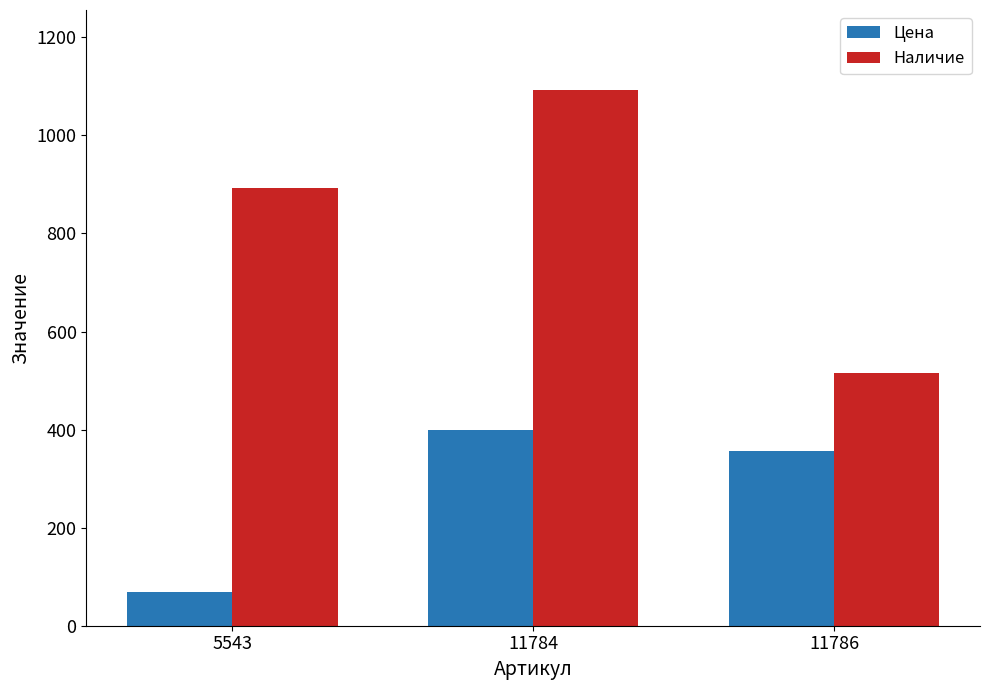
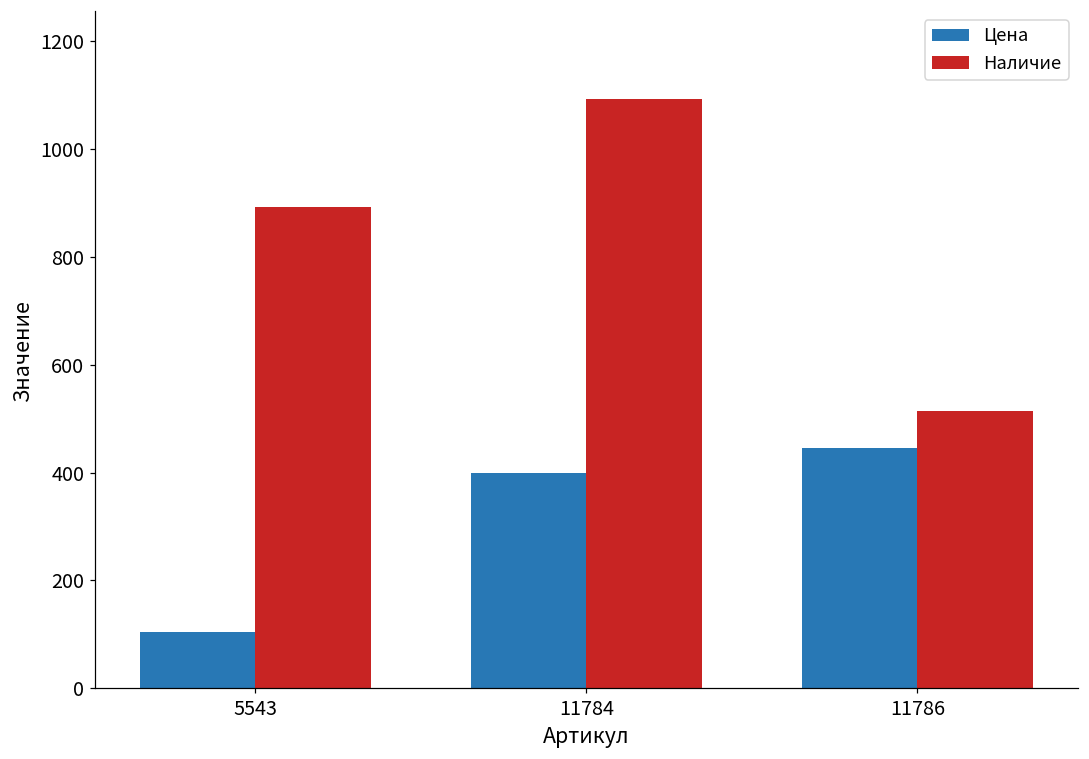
  {
    "Цена": {
-     "5543": 70,
+     "5543": 100,
      "11784": 400,
-     "11786": 360
+     "11786": 450
    },
    "Наличие": {
      "5543": 890,
      "11784": 1090,
      "11786": 520
    }
  }
